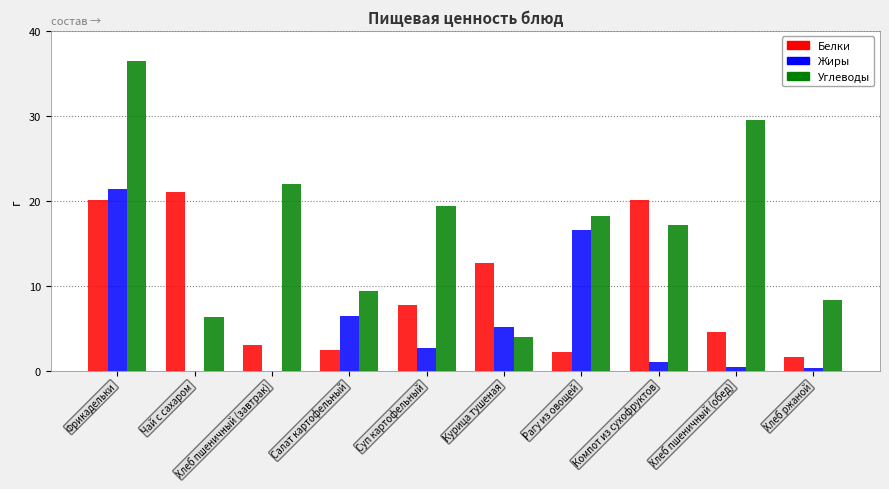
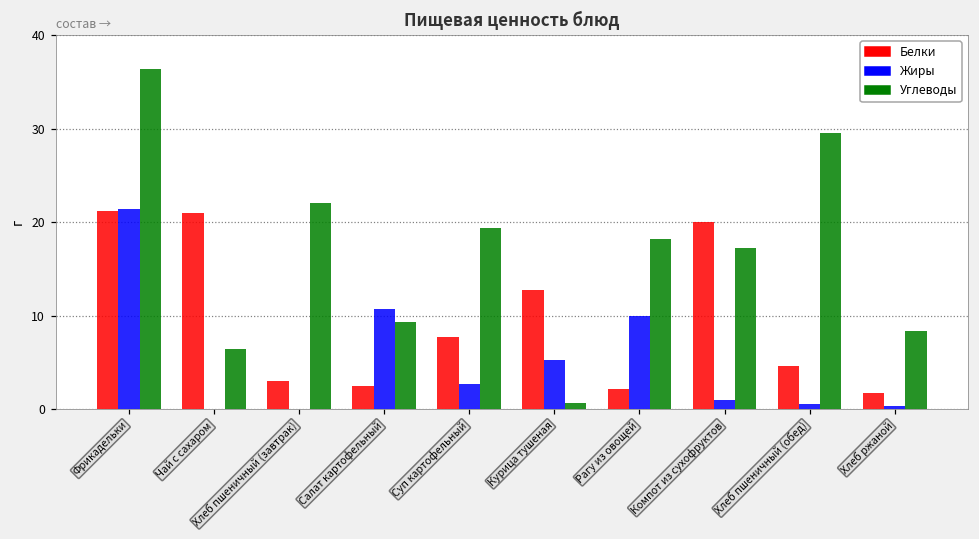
  {
    "Белки": {
-     "Фрикадельки": 20,
+     "Фрикадельки": 21,
      "Чай с сахаром": 21,
      "Хлеб пшеничный (завтрак)": 3,
      "Салат картофельный": 3,
      "Суп картофельный": 8,
      "Курица тушеная": 13,
      "Рагу из овощей": 2,
      "Компот из сухофруктов": 20,
      "Хлеб пшеничный (обед)": 5,
      "Хлеб ржаной": 2
    },
    "Жиры": {
      "Фрикадельки": 21,
      "Чай с сахаром": 0,
      "Хлеб пшеничный (завтрак)": 0,
-     "Салат картофельный": 6,
+     "Салат картофельный": 11,
      "Суп картофельный": 3,
      "Курица тушеная": 5,
-     "Рагу из овощей": 17,
+     "Рагу из овощей": 10,
      "Компот из сухофруктов": 1,
      "Хлеб пшеничный (обед)": 1,
      "Хлеб ржаной": 0
    },
    "Углеводы": {
      "Фрикадельки": 36,
      "Чай с сахаром": 6,
      "Хлеб пшеничный (завтрак)": 22,
      "Салат картофельный": 9,
      "Суп картофельный": 19,
-     "Курица тушеная": 4,
+     "Курица тушеная": 1,
      "Рагу из овощей": 18,
      "Компот из сухофруктов": 17,
      "Хлеб пшеничный (обед)": 30,
      "Хлеб ржаной": 8
    }
  }
